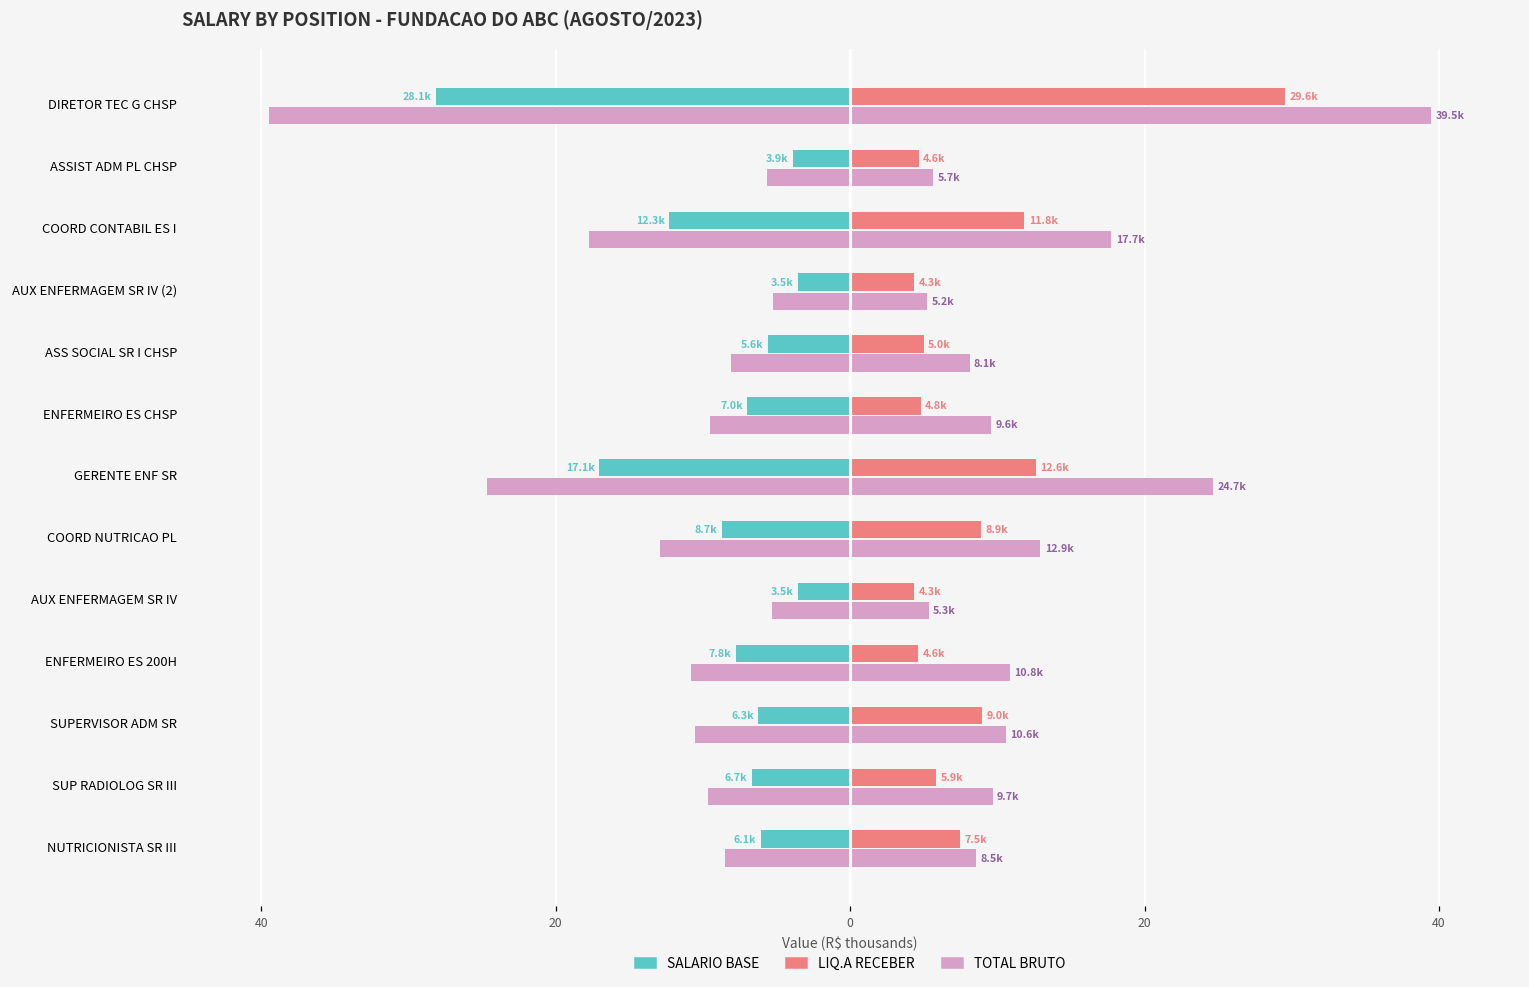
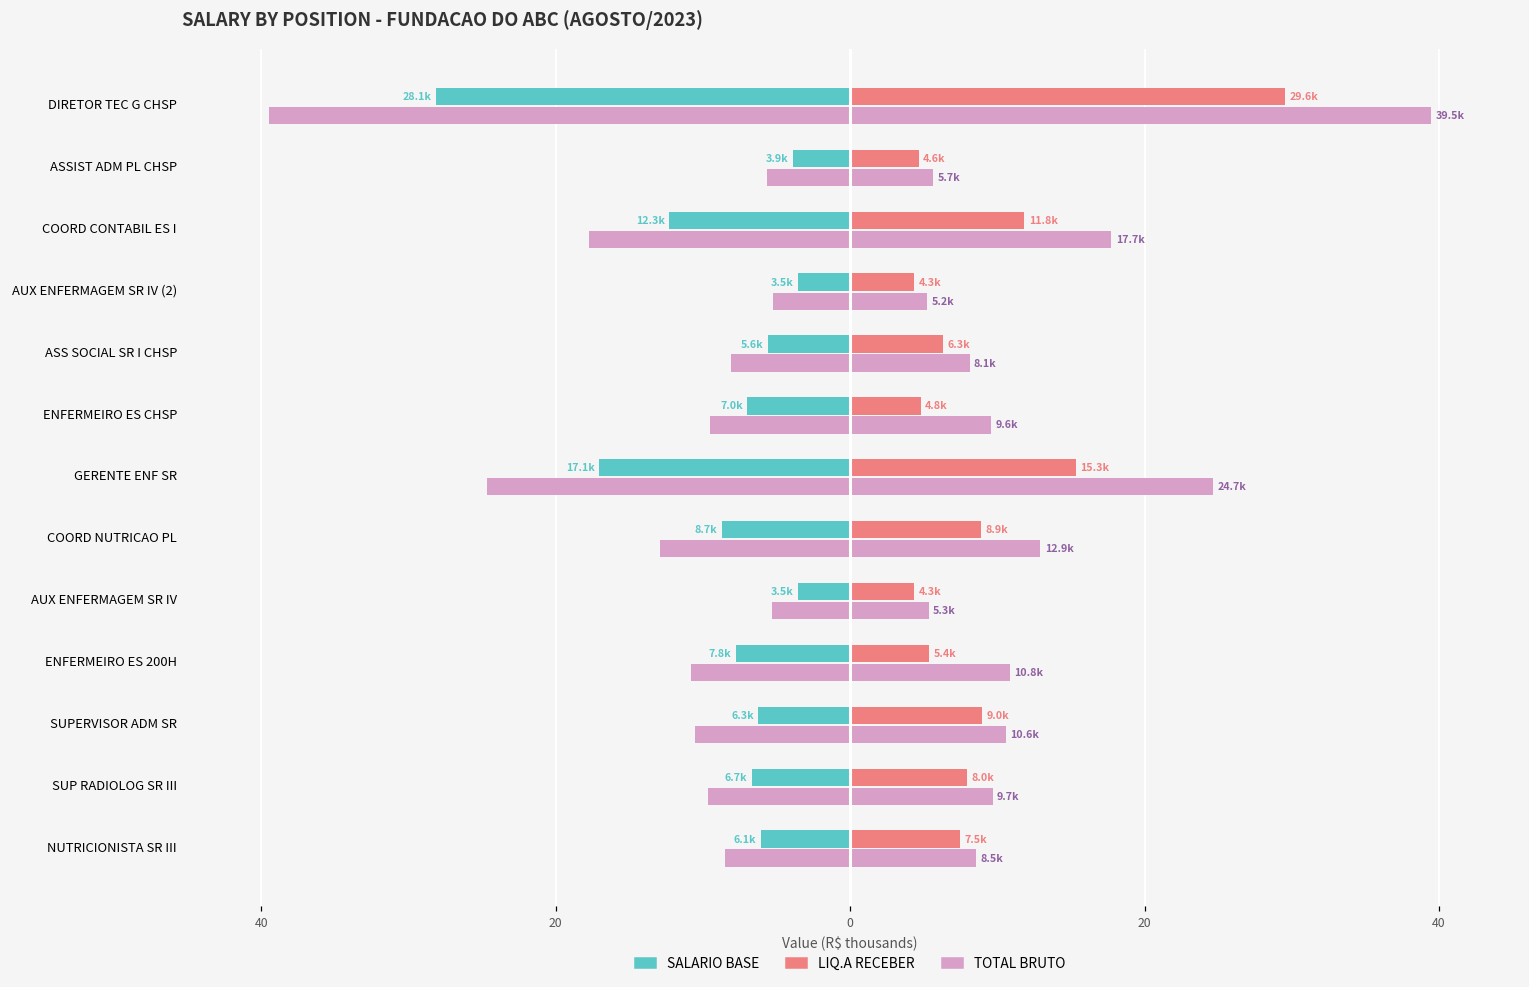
  {
    "LIQ.A RECEBER": {
      "DIRETOR TEC G CHSP": "29.6k",
      "ASSIST ADM PL CHSP": "4.6k",
      "COORD CONTABIL ES I": "11.8k",
      "AUX ENFERMAGEM SR IV (2)": "4.3k",
-     "ASS SOCIAL SR I CHSP": "5.0k",
+     "ASS SOCIAL SR I CHSP": "6.3k",
      "ENFERMEIRO ES CHSP": "4.8k",
-     "GERENTE ENF SR": "12.6k",
+     "GERENTE ENF SR": "15.3k",
      "COORD NUTRICAO PL": "8.9k",
      "AUX ENFERMAGEM SR IV": "4.3k",
-     "ENFERMEIRO ES 200H": "4.6k",
+     "ENFERMEIRO ES 200H": "5.4k",
      "SUPERVISOR ADM SR": "9.0k",
-     "SUP RADIOLOG SR III": "5.9k",
+     "SUP RADIOLOG SR III": "8.0k",
      "NUTRICIONISTA SR III": "7.5k"
    }
  }
